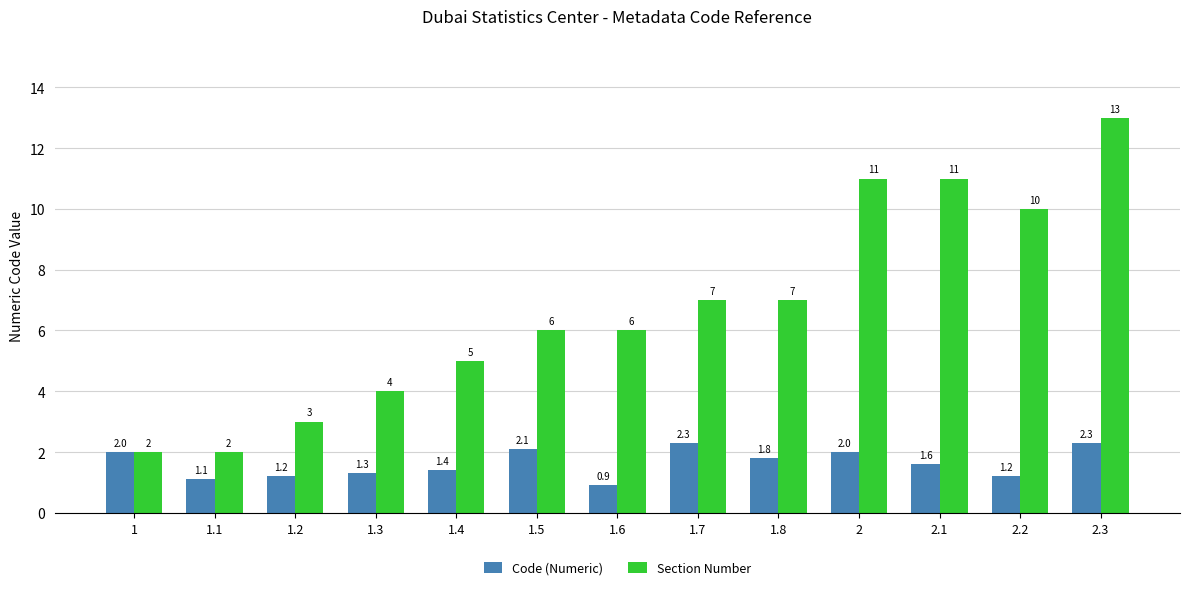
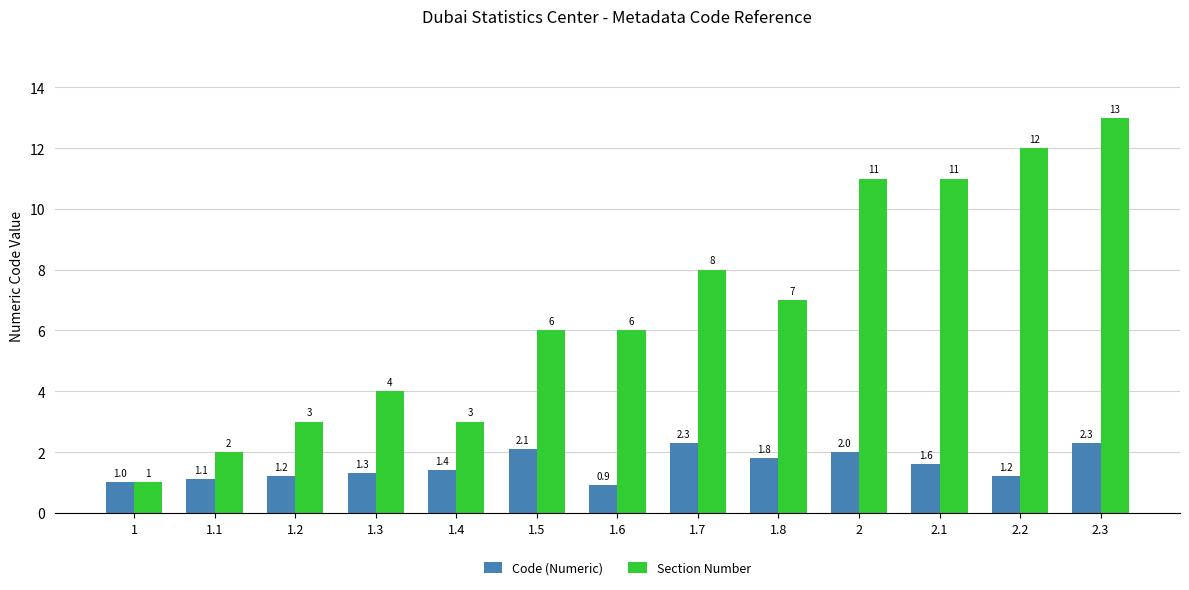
  {
    "Code (Numeric)": {
-     "1": 2.0,
+     "1": 1.0,
      "1.1": 1.1,
      "1.2": 1.2,
      "1.3": 1.3,
      "1.4": 1.4,
      "1.5": 2.1,
      "1.6": 0.9,
      "1.7": 2.3,
      "1.8": 1.8,
      "2": 2.0,
      "2.1": 1.6,
      "2.2": 1.2,
      "2.3": 2.3
    },
    "Section Number": {
-     "1": 2,
+     "1": 1,
      "1.1": 2,
      "1.2": 3,
      "1.3": 4,
-     "1.4": 5,
+     "1.4": 3,
      "1.5": 6,
      "1.6": 6,
-     "1.7": 7,
+     "1.7": 8,
      "1.8": 7,
      "2": 11,
      "2.1": 11,
-     "2.2": 10,
+     "2.2": 12,
      "2.3": 13
    }
  }
